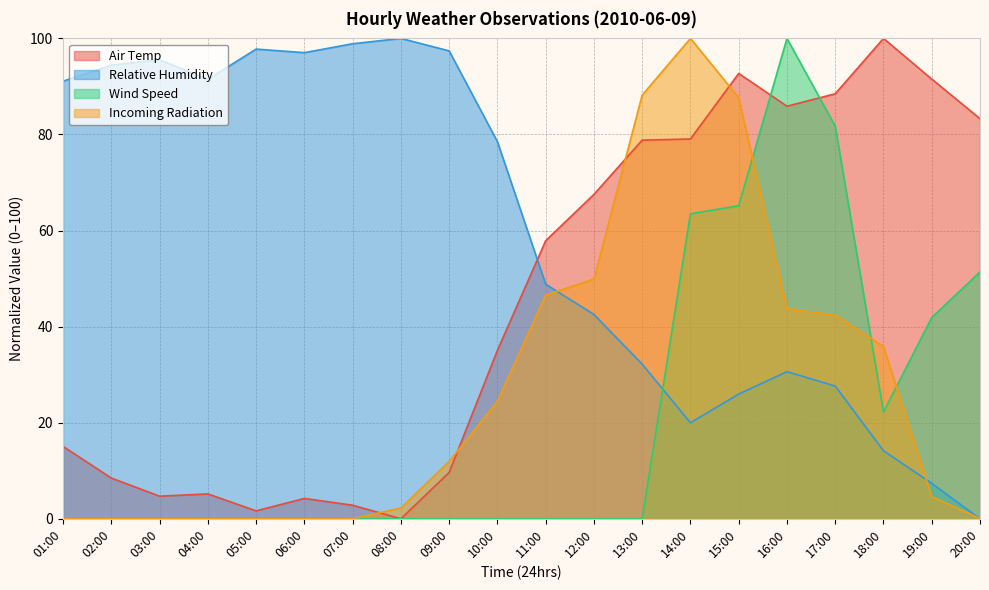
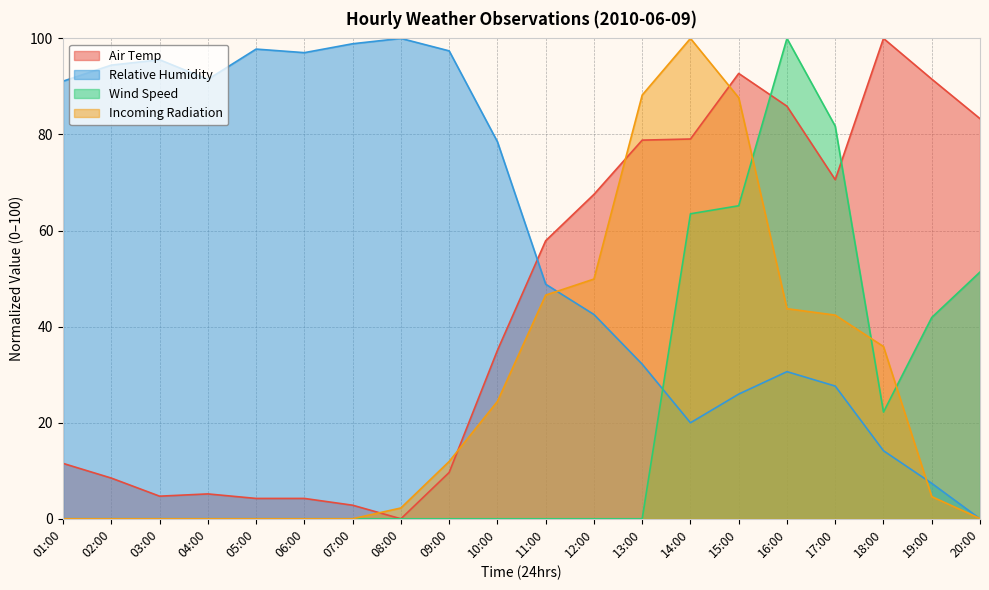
  {
    "Air Temp": {
-     "01:00": 15,
+     "01:00": 12,
      "02:00": 8,
      "03:00": 5,
      "04:00": 5,
-     "05:00": 2,
+     "05:00": 4,
      "06:00": 4,
      "07:00": 3,
      "09:00": 10,
      "10:00": 35,
      "11:00": 58,
      "12:00": 68,
      "13:00": 79,
      "14:00": 79,
      "15:00": 93,
      "16:00": 86,
-     "17:00": 88,
+     "17:00": 71,
      "18:00": 100,
      "19:00": 92,
      "20:00": 83
    },
    "Relative Humidity": {
      "01:00": 91,
      "05:00": 98,
      "06:00": 97,
      "07:00": 99,
      "08:00": 100,
      "09:00": 97,
      "10:00": 78,
      "11:00": 49,
      "12:00": 43,
      "13:00": 32,
      "14:00": 20,
      "15:00": 26,
      "16:00": 31,
      "17:00": 28,
      "18:00": 14,
      "19:00": 7
    },
    "Wind Speed": {
      "09:00": 0,
      "10:00": 0,
      "11:00": 0,
      "12:00": 0,
      "13:00": 0,
      "14:00": 63,
      "15:00": 65,
      "16:00": 100,
      "17:00": 82,
      "18:00": 22,
      "19:00": 42,
      "20:00": 51
    },
    "Incoming Radiation": {
      "08:00": 2,
      "09:00": 12,
      "10:00": 24,
      "11:00": 47,
      "12:00": 50,
      "13:00": 88,
      "14:00": 100,
      "15:00": 88,
      "16:00": 44,
      "17:00": 42,
      "18:00": 36,
      "19:00": 5
    }
  }
